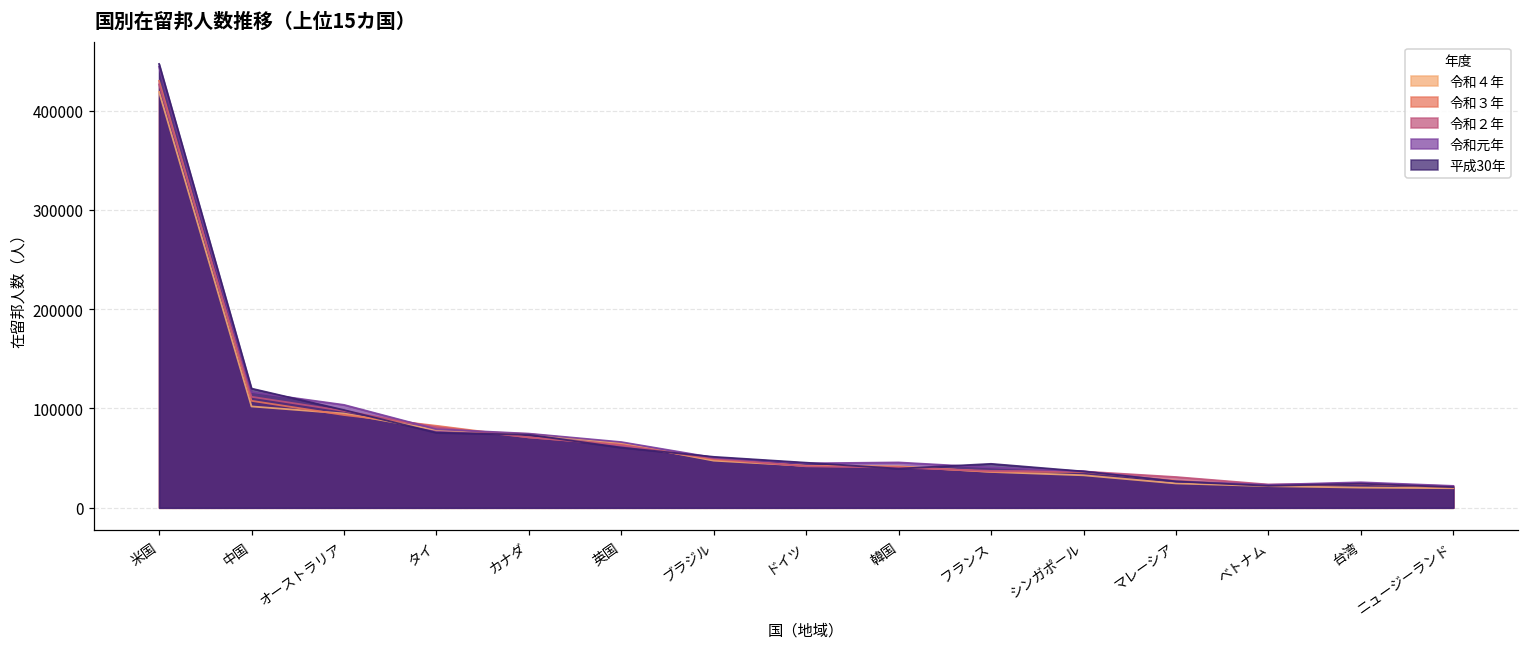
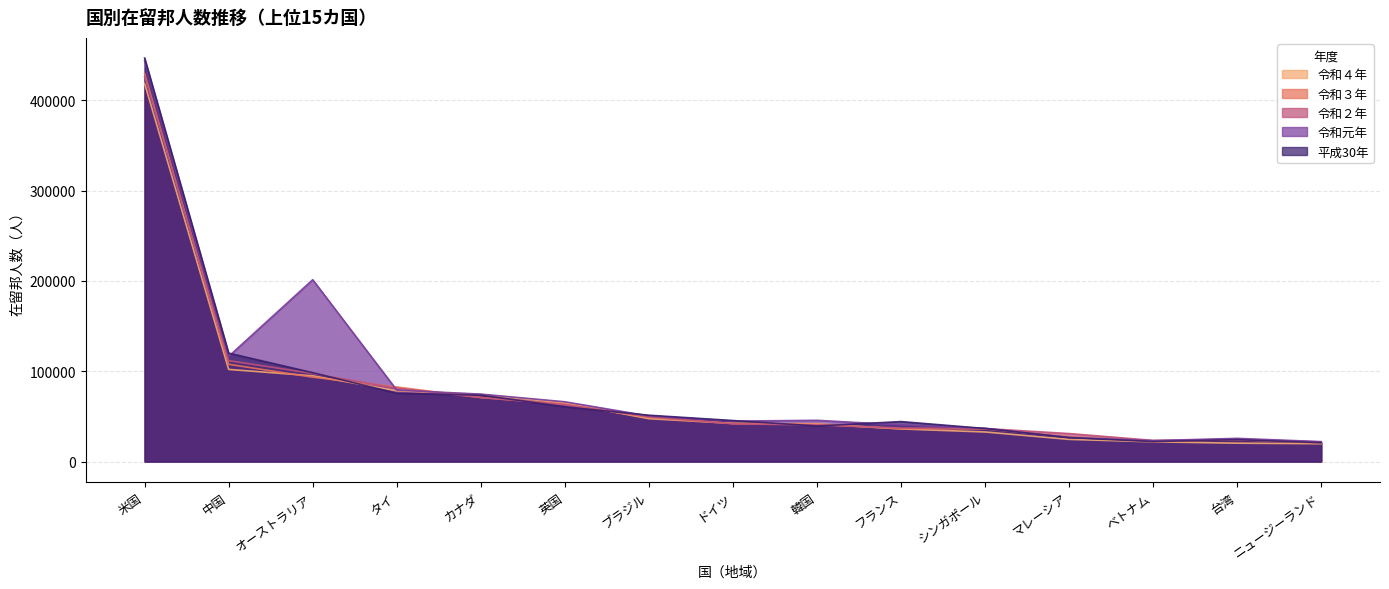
  {
    "令和２年": {
      "米国": 430000,
      "中国": 110000,
      "マレーシア": 30000
    },
    "令和元年": {
      "中国": 120000,
-     "オーストラリア": 100000,
+     "オーストラリア": 200000,
      "韓国": 50000,
      "フランス": 40000
    },
    "平成30年": {
      "中国": 120000,
      "フランス": 40000
    }
  }
